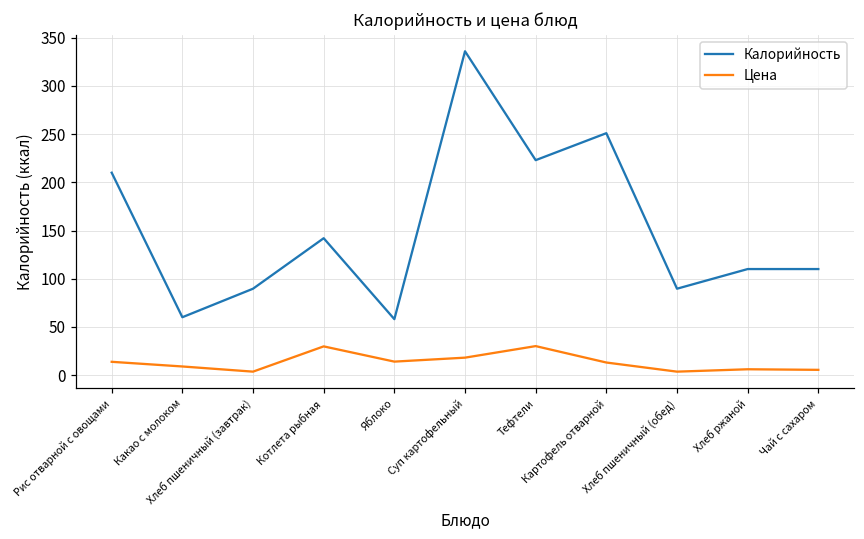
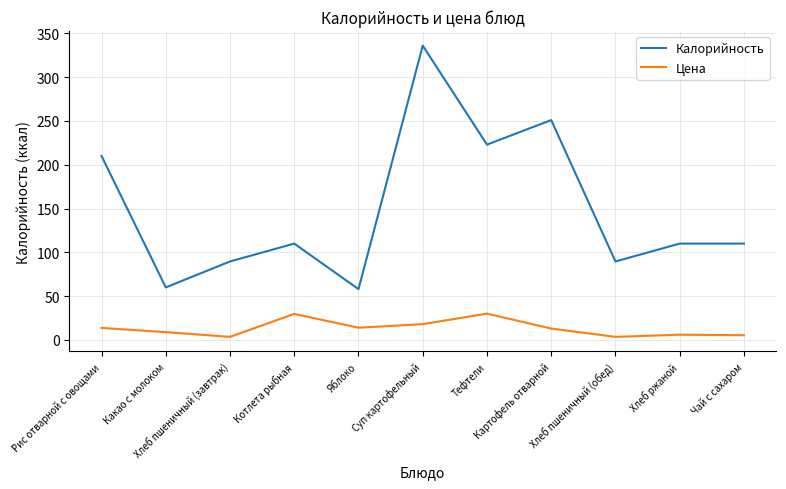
  {
    "Калорийность": {
      "Рис отварной с овощами": 210,
      "Какао с молоком": 60,
      "Хлеб пшеничный (завтрак)": 90,
-     "Котлета рыбная": 140,
+     "Котлета рыбная": 110,
      "Яблоко": 60,
      "Суп картофельный": 340,
      "Тефтели": 220,
      "Картофель отварной": 250,
      "Хлеб пшеничный (обед)": 90,
      "Хлеб ржаной": 110,
      "Чай с сахаром": 110
    },
    "Цена": {
      "Рис отварной с овощами": 10,
      "Какао с молоком": 10,
      "Хлеб пшеничный (завтрак)": 0,
      "Котлета рыбная": 30,
      "Яблоко": 10,
      "Суп картофельный": 20,
      "Тефтели": 30,
      "Картофель отварной": 10,
      "Хлеб пшеничный (обед)": 0,
      "Хлеб ржаной": 10,
      "Чай с сахаром": 10
    }
  }
